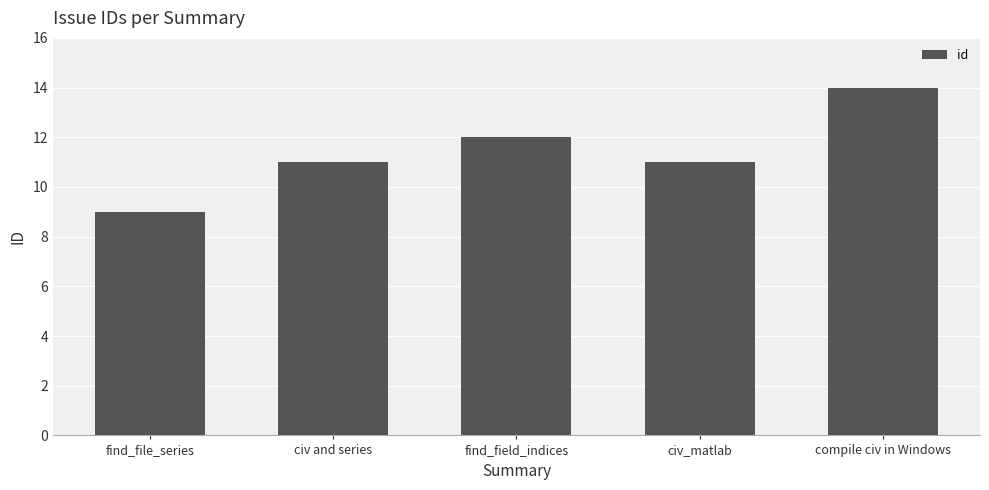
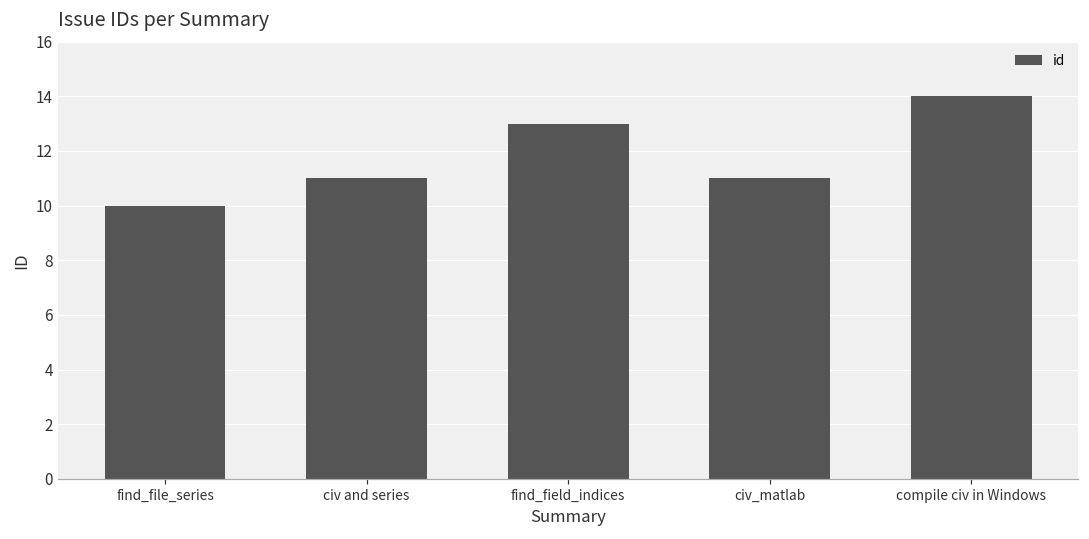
  {
-   "find_file_series": 9,
+   "find_file_series": 10,
    "civ and series": 11,
-   "find_field_indices": 12,
+   "find_field_indices": 13,
    "civ_matlab": 11,
    "compile civ in Windows": 14
  }
